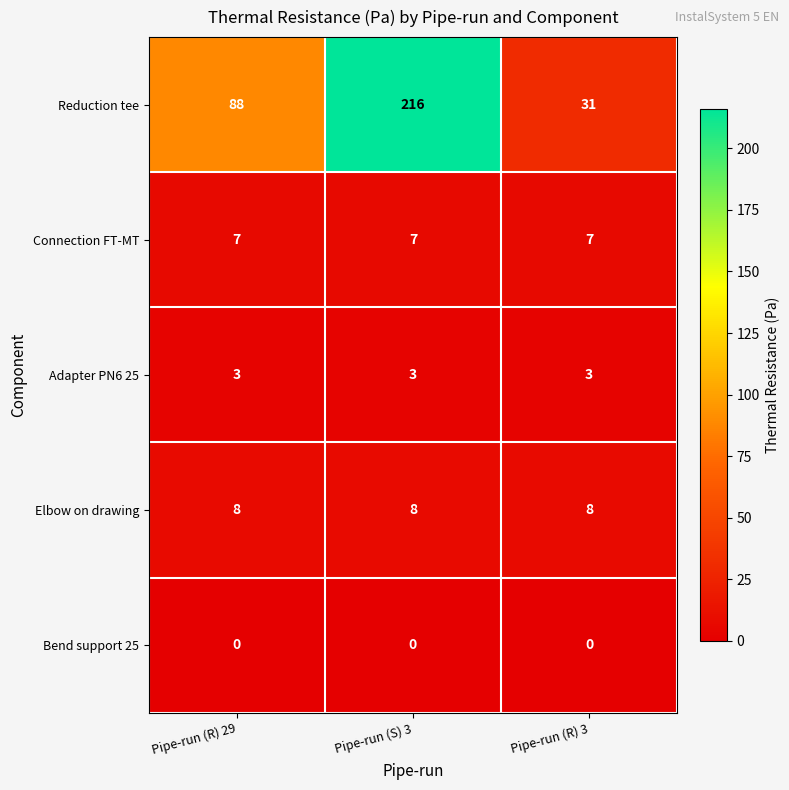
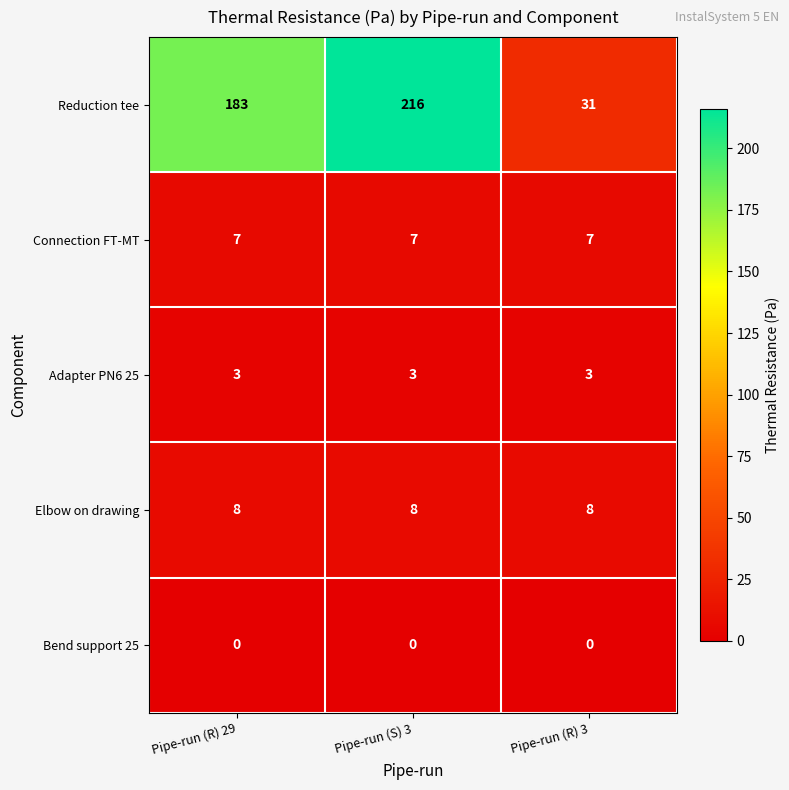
  {
    "Reduction tee": {
-     "Pipe-run (R) 29": 88,
+     "Pipe-run (R) 29": 183,
      "Pipe-run (S) 3": 216,
      "Pipe-run (R) 3": 31
    },
    "Connection FT-MT": {
      "Pipe-run (R) 29": 7,
      "Pipe-run (S) 3": 7,
      "Pipe-run (R) 3": 7
    },
    "Adapter PN6 25": {
      "Pipe-run (R) 29": 3,
      "Pipe-run (S) 3": 3,
      "Pipe-run (R) 3": 3
    },
    "Elbow on drawing": {
      "Pipe-run (R) 29": 8,
      "Pipe-run (S) 3": 8,
      "Pipe-run (R) 3": 8
    },
    "Bend support 25": {
      "Pipe-run (R) 29": 0,
      "Pipe-run (S) 3": 0,
      "Pipe-run (R) 3": 0
    }
  }
